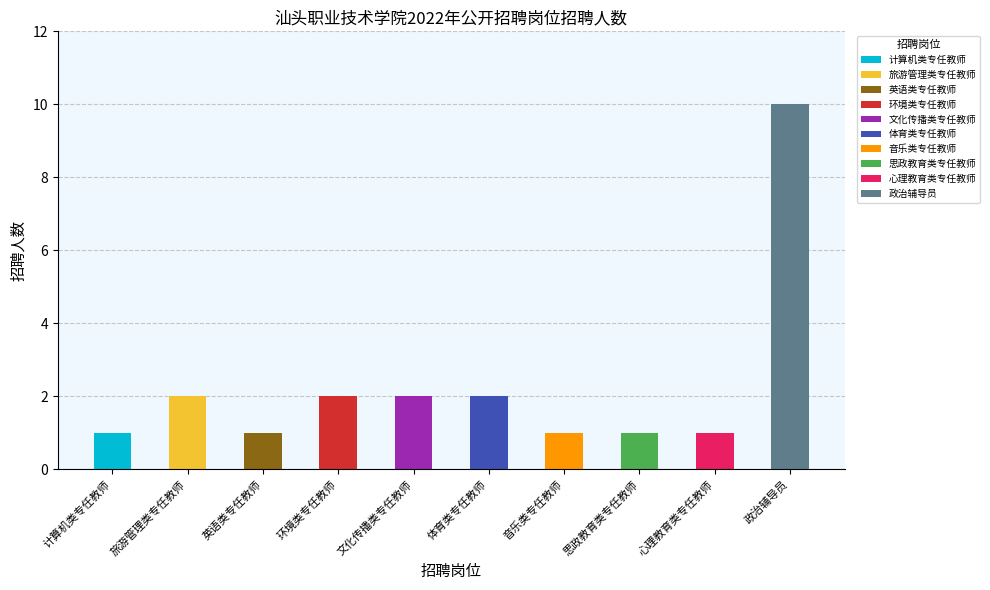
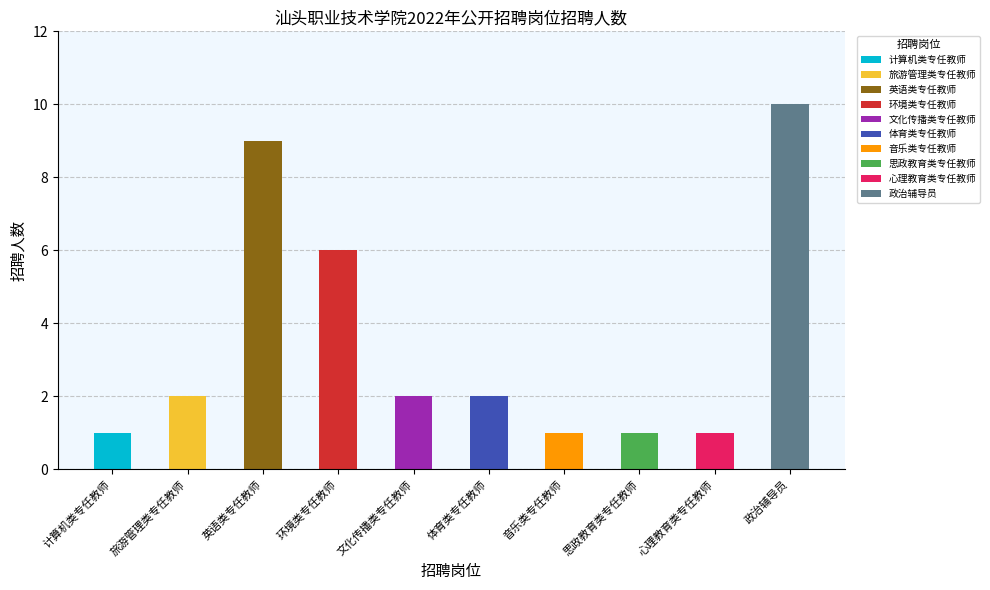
  {
    "计算机类专任教师": 1,
    "旅游管理类专任教师": 2,
-   "英语类专任教师": 1,
-   "环境类专任教师": 2,
+   "英语类专任教师": 9,
+   "环境类专任教师": 6,
    "文化传播类专任教师": 2,
    "体育类专任教师": 2,
    "音乐类专任教师": 1,
    "思政教育类专任教师": 1,
    "心理教育类专任教师": 1,
    "政治辅导员": 10
  }
